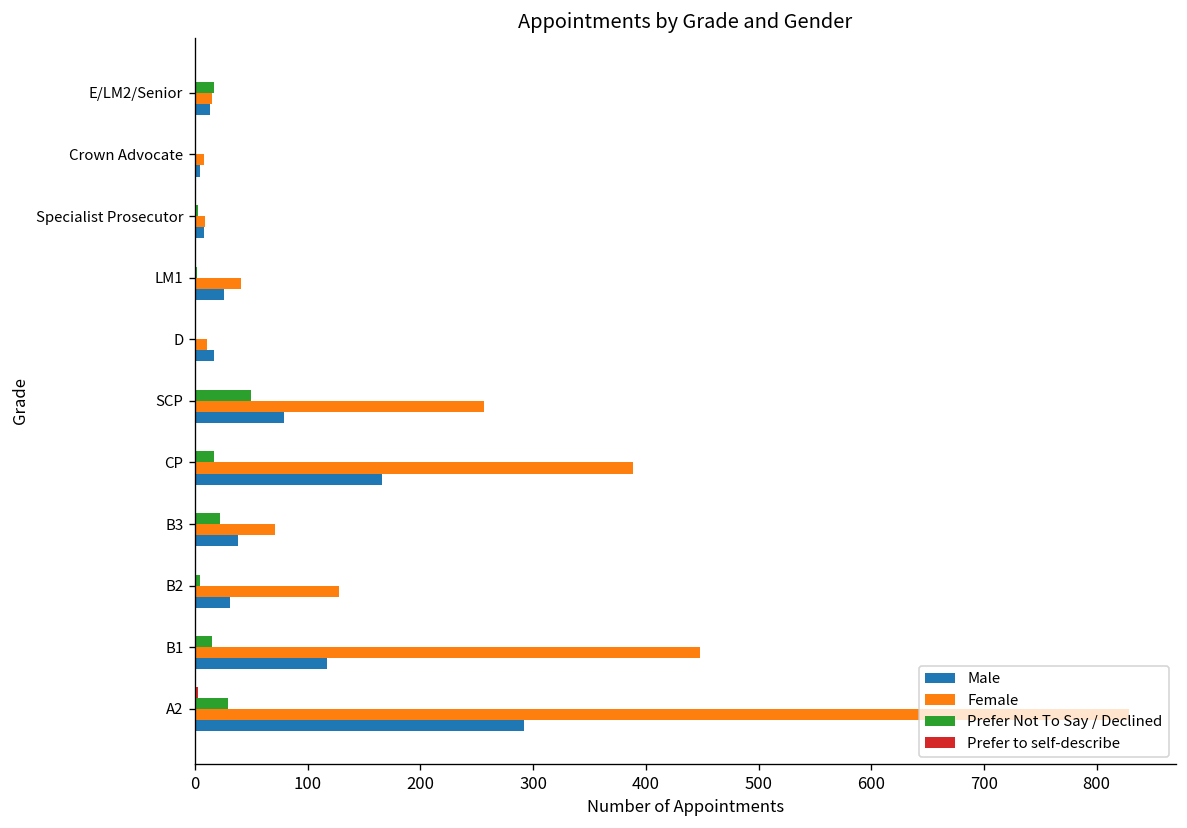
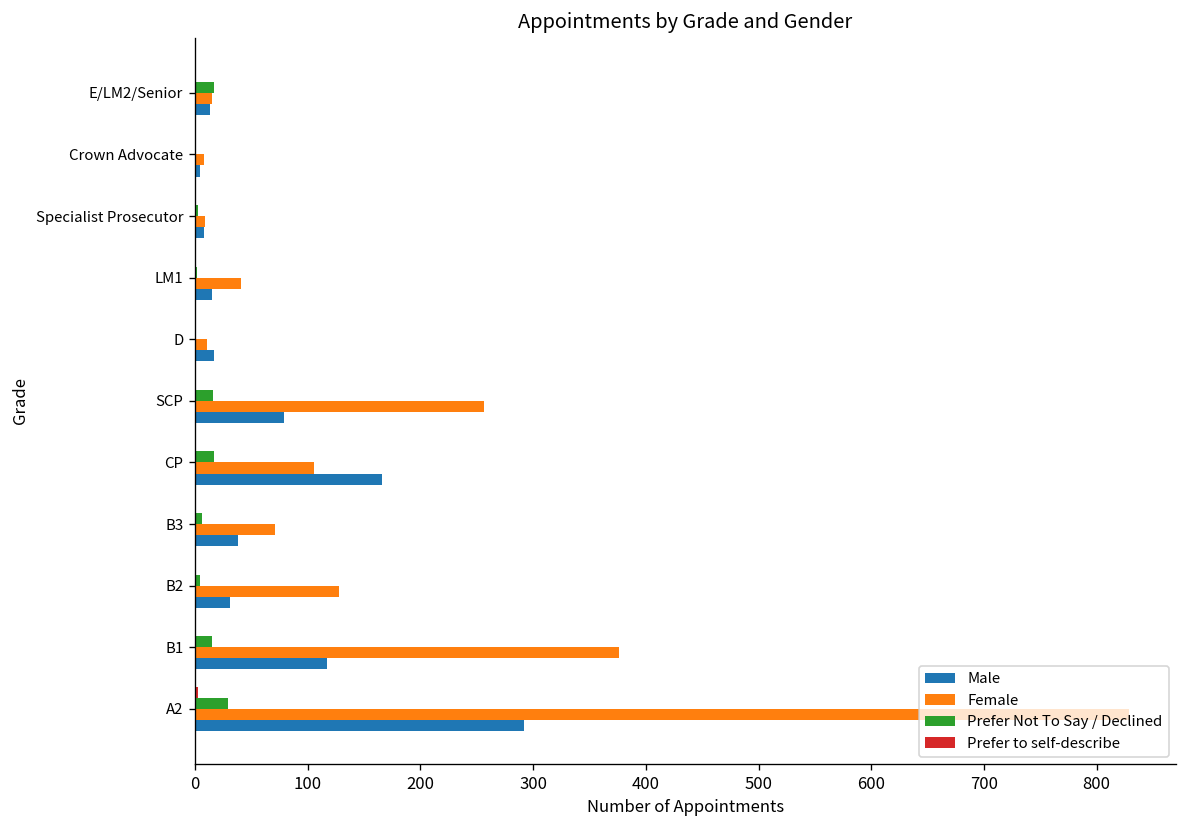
  {
    "Male": {
      "E/LM2/Senior": 10,
      "Crown Advocate": 0,
      "Specialist Prosecutor": 10,
-     "LM1": 30,
+     "LM1": 20,
      "D": 20,
      "SCP": 80,
      "CP": 170,
      "B3": 40,
      "B2": 30,
      "B1": 120,
      "A2": 290
    },
    "Female": {
      "E/LM2/Senior": 20,
      "Crown Advocate": 10,
      "Specialist Prosecutor": 10,
      "LM1": 40,
      "D": 10,
      "SCP": 260,
-     "CP": 390,
+     "CP": 110,
      "B3": 70,
      "B2": 130,
-     "B1": 450
+     "B1": 380
    },
    "Prefer Not To Say / Declined": {
      "E/LM2/Senior": 20,
      "Crown Advocate": 0,
      "Specialist Prosecutor": 0,
      "D": 0,
-     "SCP": 50,
+     "SCP": 20,
      "CP": 20,
-     "B3": 20,
+     "B3": 10,
      "B2": 0,
      "B1": 20,
      "A2": 30
    },
    "Prefer to self-describe": {
      "E/LM2/Senior": 0,
      "Crown Advocate": 0,
      "Specialist Prosecutor": 0,
      "LM1": 0,
      "D": 0,
      "SCP": 0,
      "CP": 0,
      "B3": 0,
      "B2": 0,
      "B1": 0,
      "A2": 0
    }
  }
